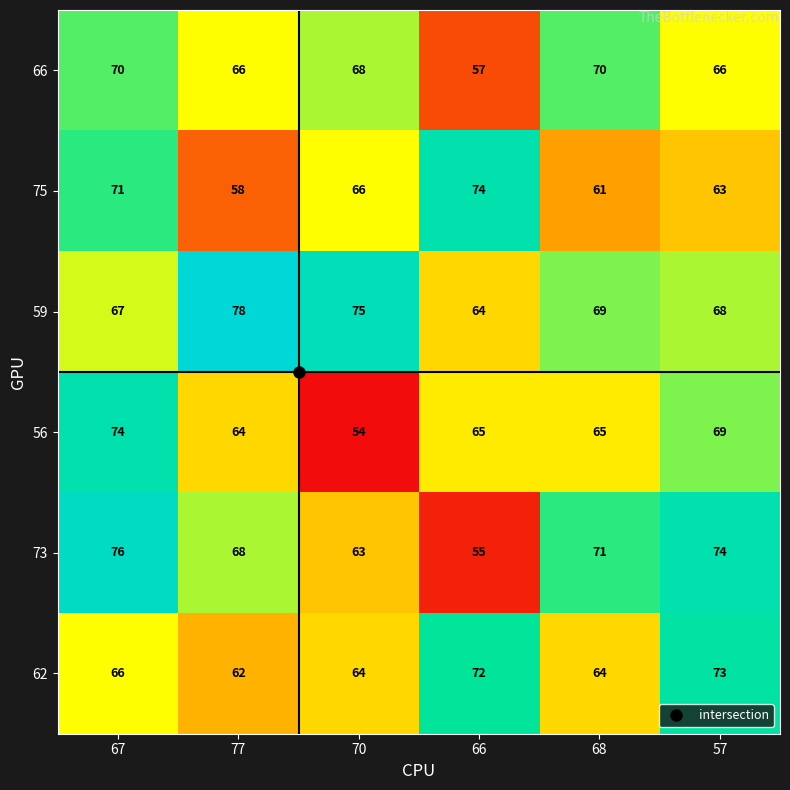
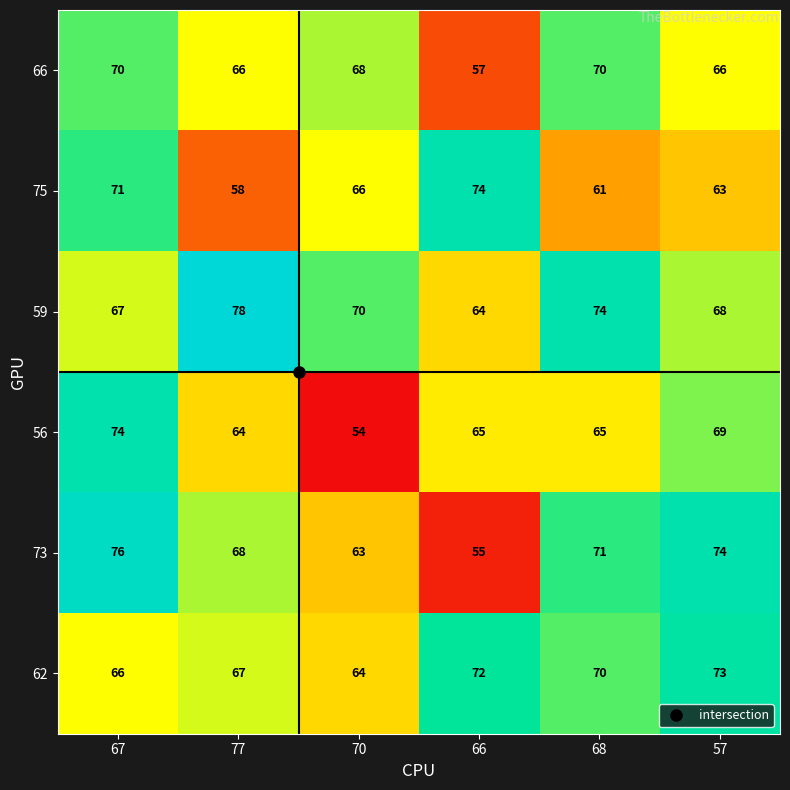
  {
    "66": {
      "67": 70,
      "77": 66,
      "70": 68,
      "66": 57,
      "68": 70,
      "57": 66
    },
    "75": {
      "67": 71,
      "77": 58,
      "70": 66,
      "66": 74,
      "68": 61,
      "57": 63
    },
    "59": {
      "67": 67,
      "77": 78,
-     "70": 75,
+     "70": 70,
      "66": 64,
-     "68": 69,
+     "68": 74,
      "57": 68
    },
    "56": {
      "67": 74,
      "77": 64,
      "70": 54,
      "66": 65,
      "68": 65,
      "57": 69
    },
    "73": {
      "67": 76,
      "77": 68,
      "70": 63,
      "66": 55,
      "68": 71,
      "57": 74
    },
    "62": {
      "67": 66,
-     "77": 62,
+     "77": 67,
      "70": 64,
      "66": 72,
-     "68": 64,
+     "68": 70,
      "57": 73
    }
  }
